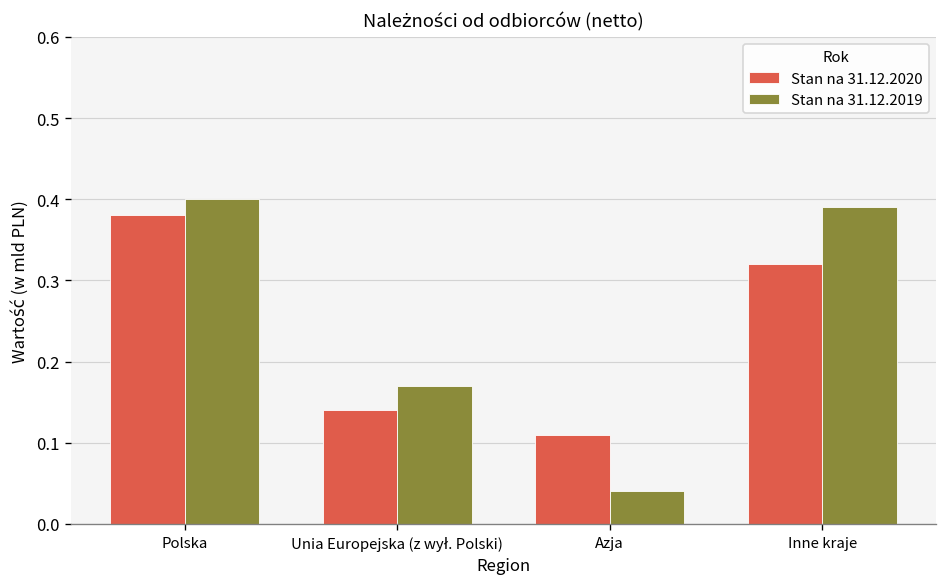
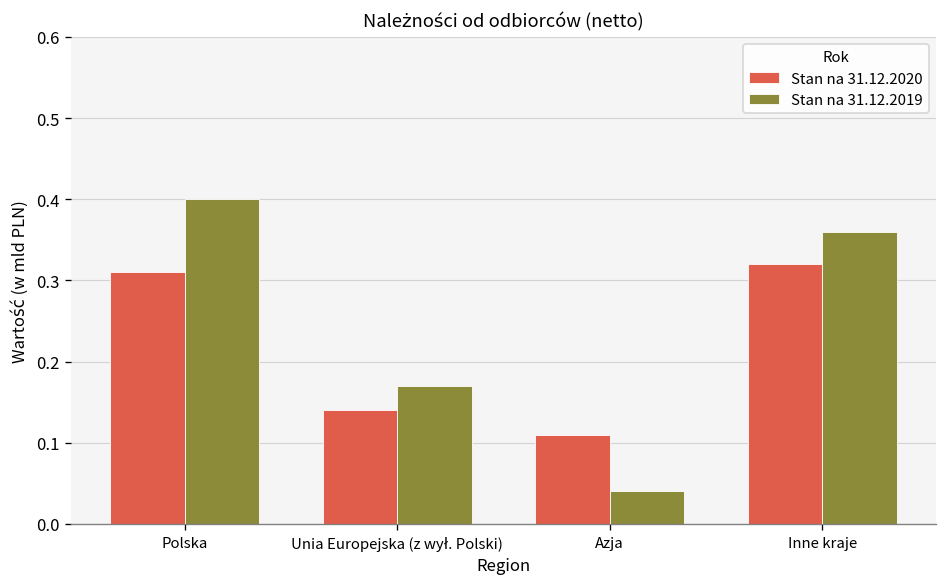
  {
    "Stan na 31.12.2020": {
-     "Polska": 0.38,
+     "Polska": 0.31,
      "Unia Europejska (z wył. Polski)": 0.14,
      "Azja": 0.11,
      "Inne kraje": 0.32
    },
    "Stan na 31.12.2019": {
      "Polska": 0.40,
      "Unia Europejska (z wył. Polski)": 0.17,
      "Azja": 0.04,
-     "Inne kraje": 0.39
+     "Inne kraje": 0.36
    }
  }
